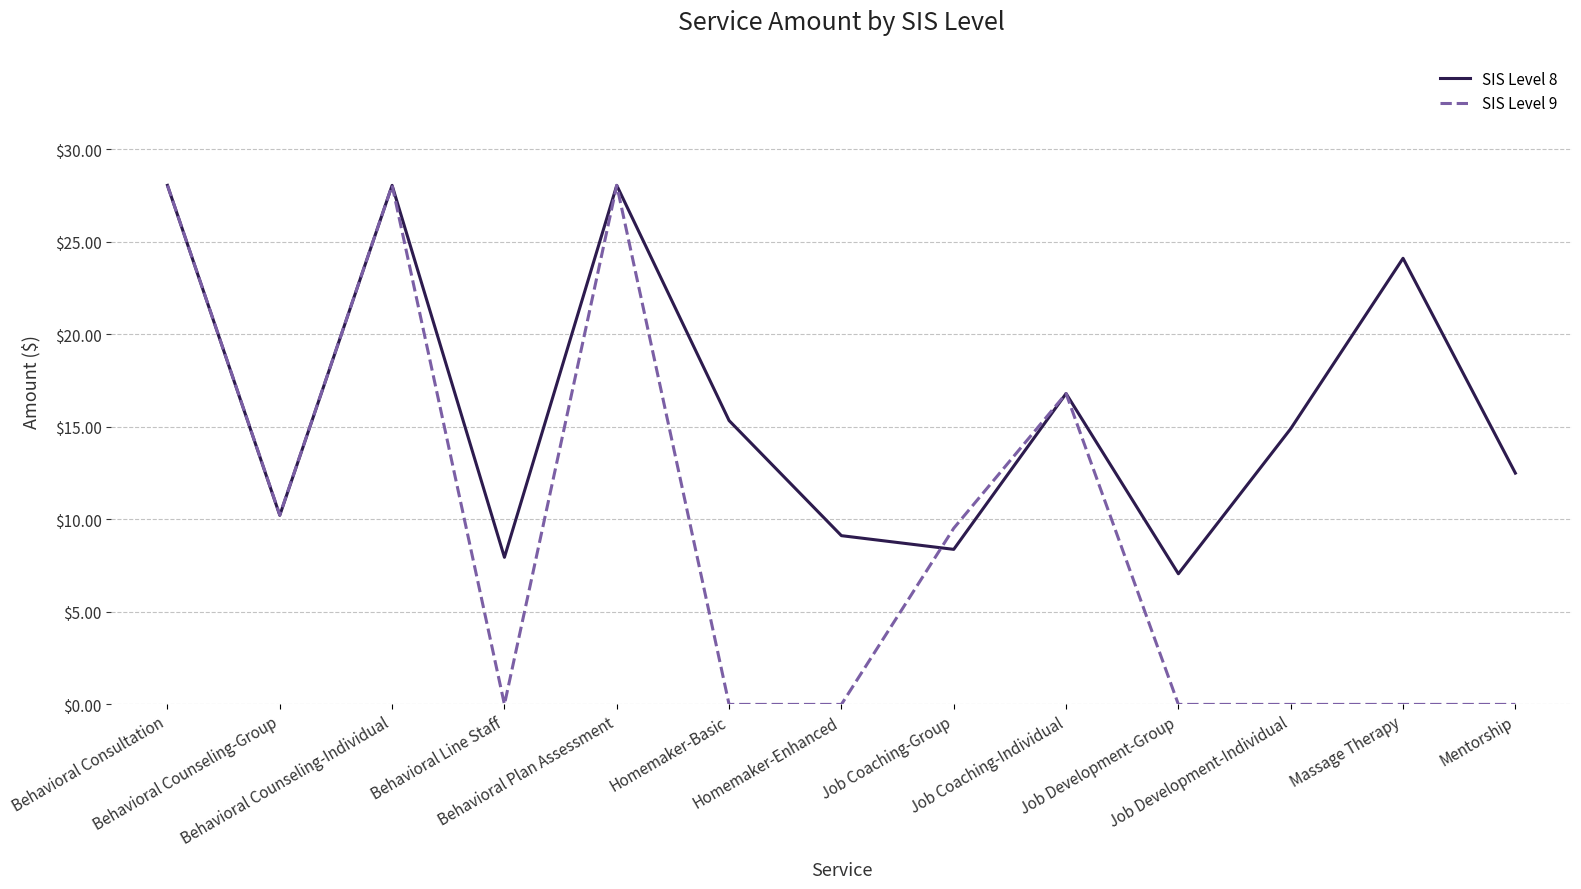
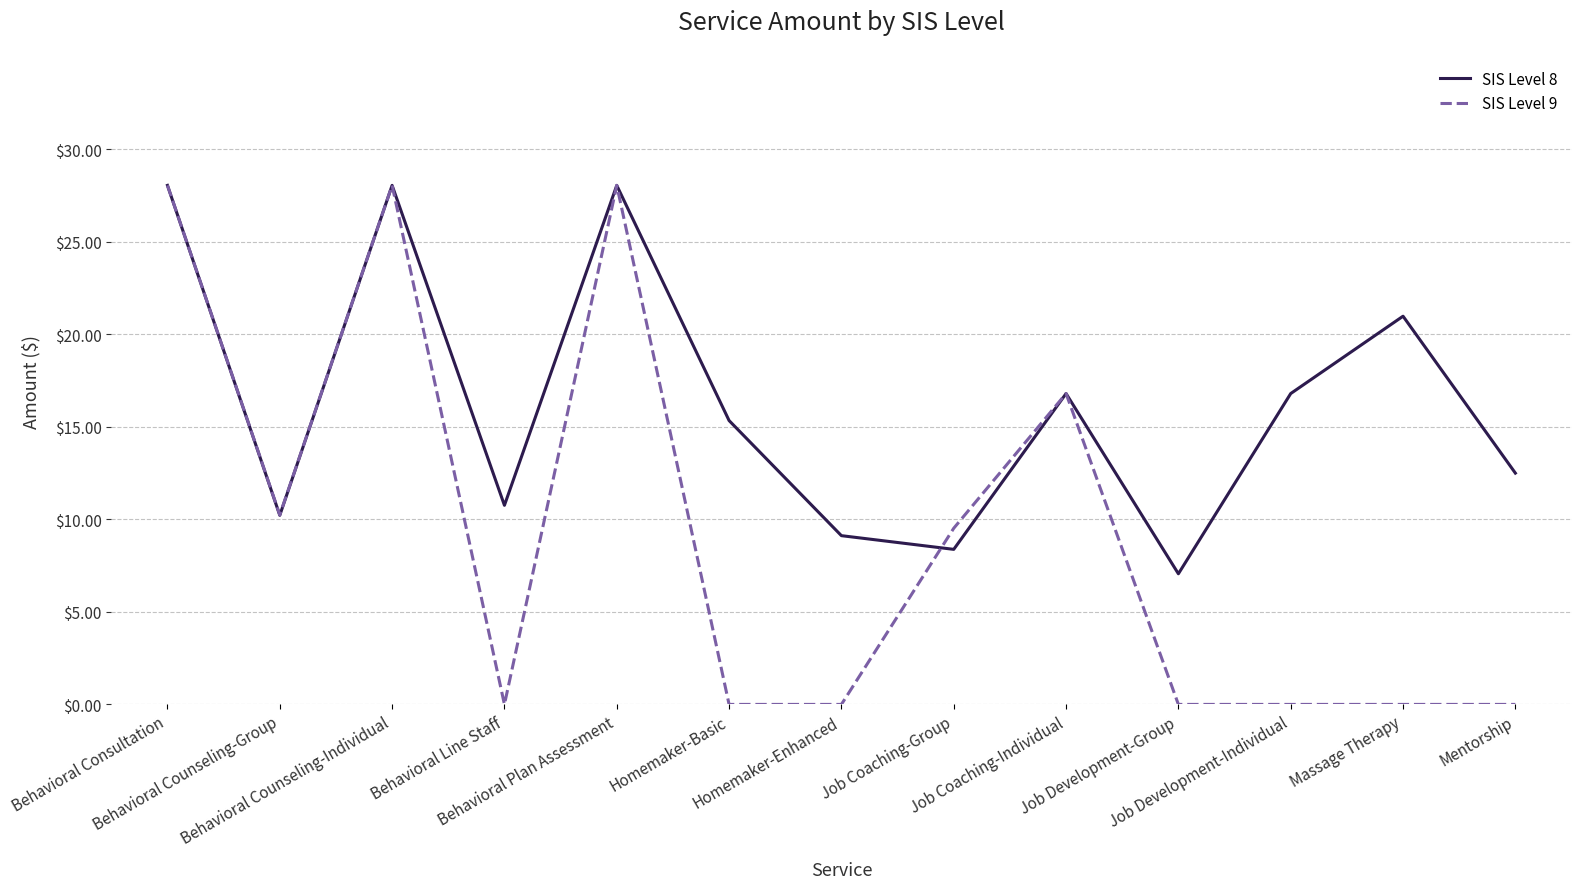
  {
    "SIS Level 8": {
-     "Behavioral Line Staff": "$8.0",
+     "Behavioral Line Staff": "$10.8",
      "Homemaker-Basic": "$15.3",
      "Homemaker-Enhanced": "$9.1",
      "Job Coaching-Group": "$8.4",
      "Job Development-Group": "$7.1",
-     "Job Development-Individual": "$14.9",
-     "Massage Therapy": "$24.1",
+     "Job Development-Individual": "$16.8",
+     "Massage Therapy": "$21.0",
      "Mentorship": "$12.5"
    },
    "SIS Level 9": {
      "Behavioral Line Staff": "$0.0",
      "Homemaker-Basic": "$0.0",
      "Homemaker-Enhanced": "$0.0",
      "Job Coaching-Group": "$9.5",
      "Job Development-Group": "$0.0",
      "Job Development-Individual": "$0.0",
      "Massage Therapy": "$0.0",
      "Mentorship": "$0.0"
    }
  }
